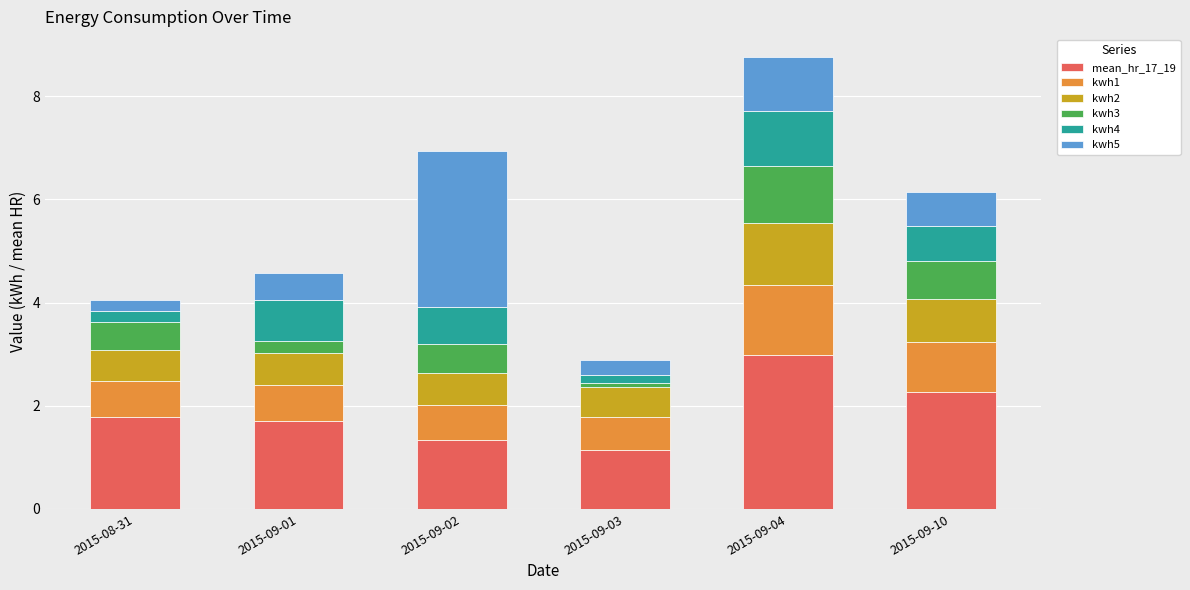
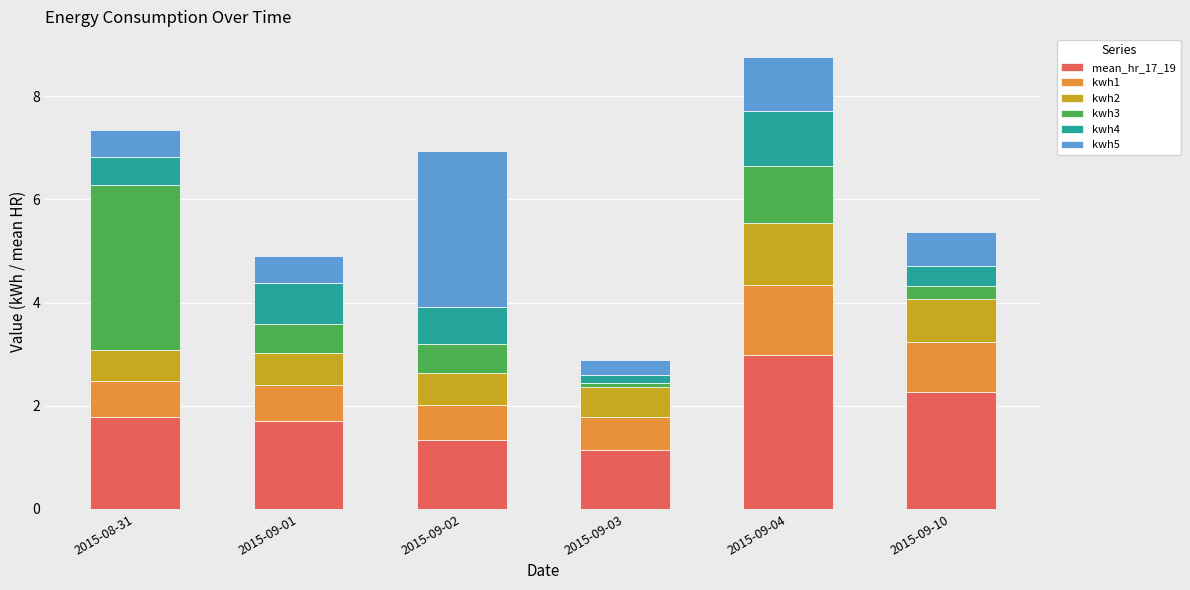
  {
    "kwh3": {
-     "2015-08-31": 0.6,
-     "2015-09-01": 0.2,
+     "2015-08-31": 3.2,
+     "2015-09-01": 0.6,
      "2015-09-02": 0.6,
      "2015-09-03": 0.1,
      "2015-09-04": 1.1,
-     "2015-09-10": 0.7
+     "2015-09-10": 0.3
    },
    "kwh4": {
-     "2015-08-31": 0.2,
+     "2015-08-31": 0.5,
      "2015-09-01": 0.8,
      "2015-09-02": 0.7,
      "2015-09-03": 0.1,
      "2015-09-04": 1.1,
-     "2015-09-10": 0.7
+     "2015-09-10": 0.4
    },
    "kwh5": {
-     "2015-08-31": 0.2,
+     "2015-08-31": 0.5,
      "2015-09-01": 0.5,
      "2015-09-02": 3.0,
      "2015-09-03": 0.3,
      "2015-09-04": 1.1,
      "2015-09-10": 0.7
    }
  }
